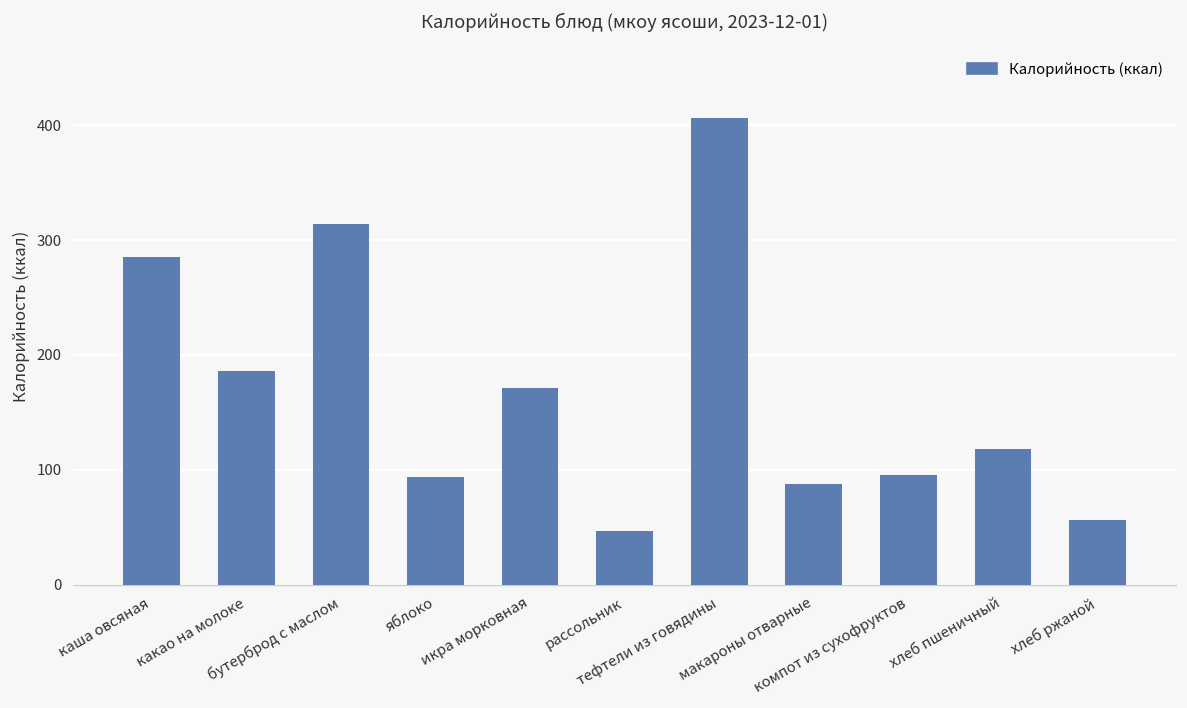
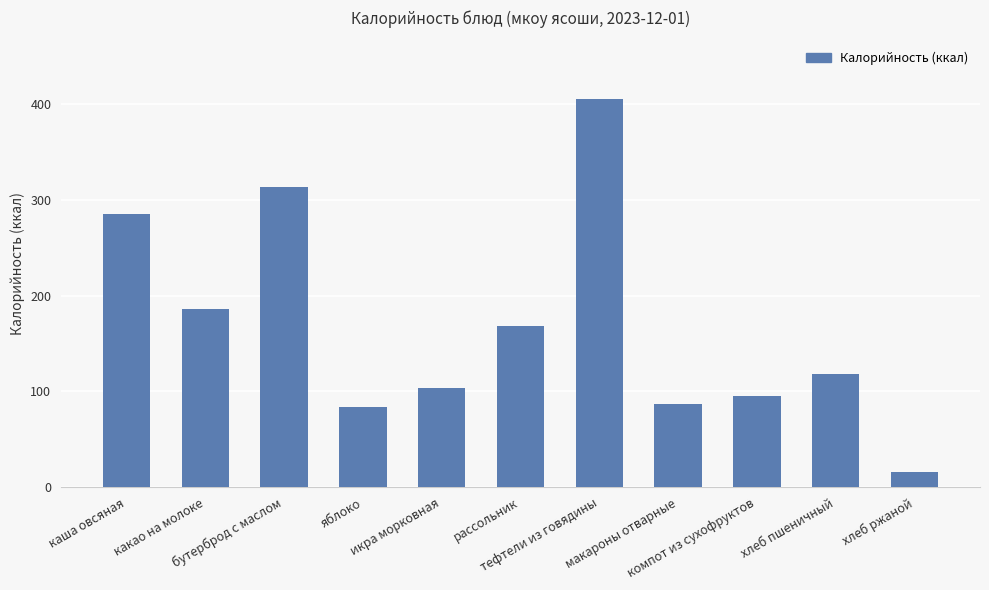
  {
    "каша овсяная": 290,
    "какао на молоке": 190,
    "бутерброд с маслом": 310,
-   "яблоко": 90,
-   "икра морковная": 170,
-   "рассольник": 50,
+   "яблоко": 80,
+   "икра морковная": 100,
+   "рассольник": 170,
    "тефтели из говядины": 410,
    "макароны отварные": 90,
    "компот из сухофруктов": 100,
    "хлеб пшеничный": 120,
-   "хлеб ржаной": 60
+   "хлеб ржаной": 20
  }
